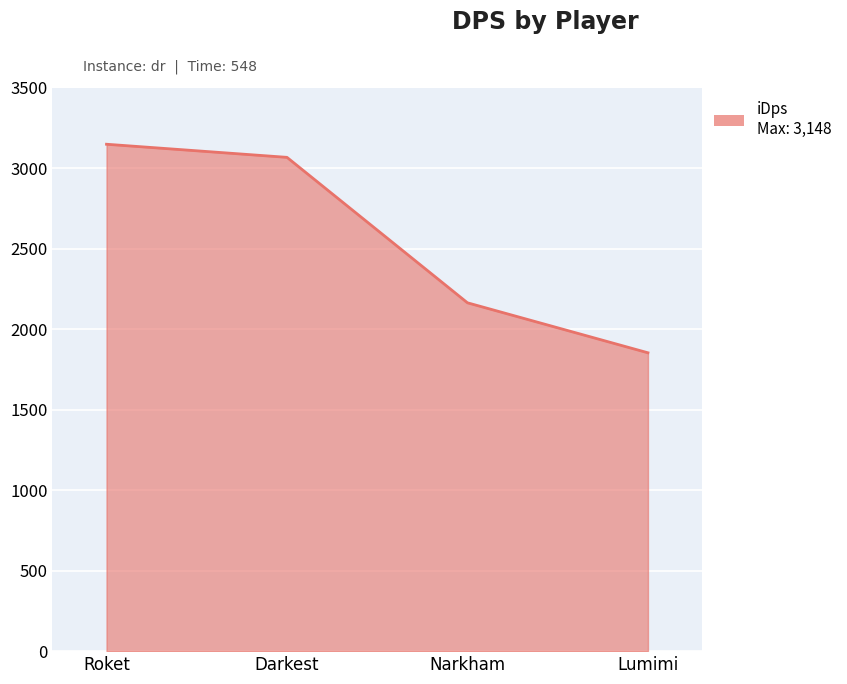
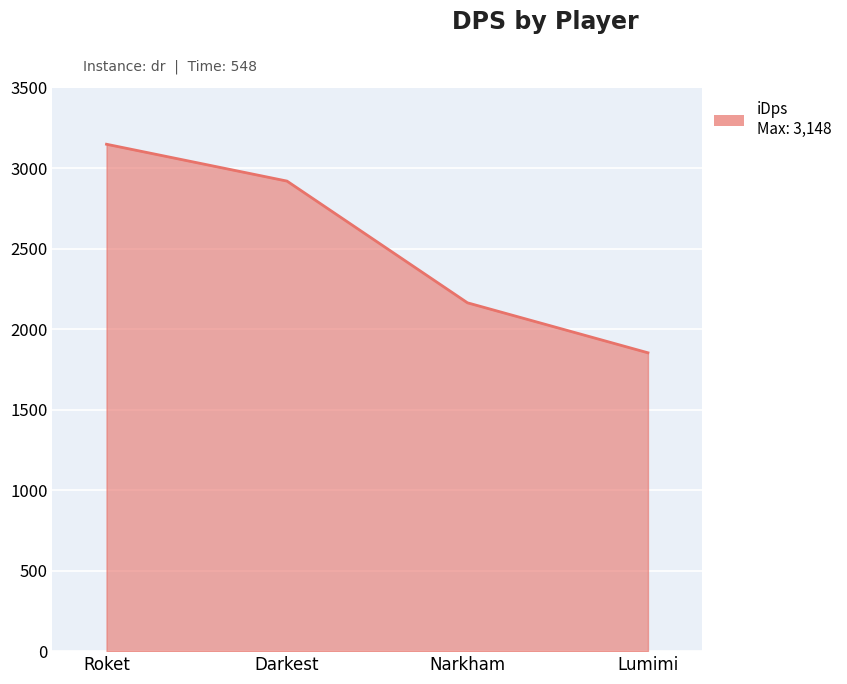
  {
    "Roket": 3150,
-   "Darkest": 3070,
+   "Darkest": 2920,
    "Narkham": 2160,
    "Lumimi": 1850
  }
